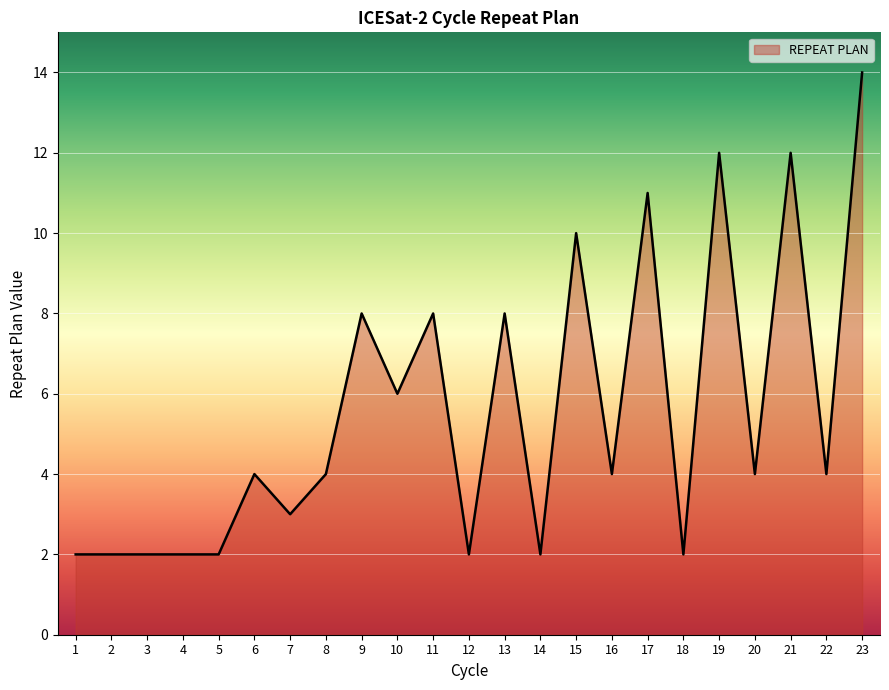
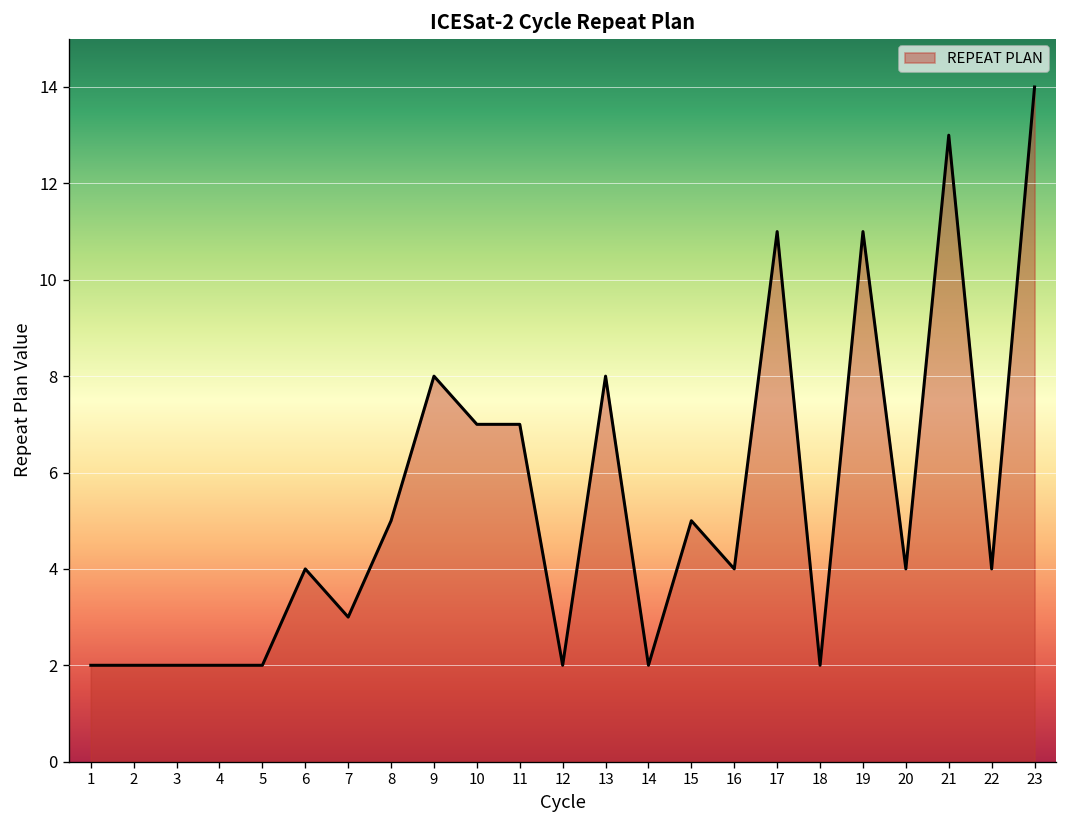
  {
    "1": 2,
    "2": 2,
    "3": 2,
    "4": 2,
    "5": 2,
    "6": 4,
    "7": 3,
-   "8": 4,
+   "8": 5,
    "9": 8,
-   "10": 6,
-   "11": 8,
+   "10": 7,
+   "11": 7,
    "12": 2,
    "13": 8,
    "14": 2,
-   "15": 10,
+   "15": 5,
    "16": 4,
    "17": 11,
    "18": 2,
-   "19": 12,
+   "19": 11,
    "20": 4,
-   "21": 12,
+   "21": 13,
    "22": 4,
    "23": 14
  }
